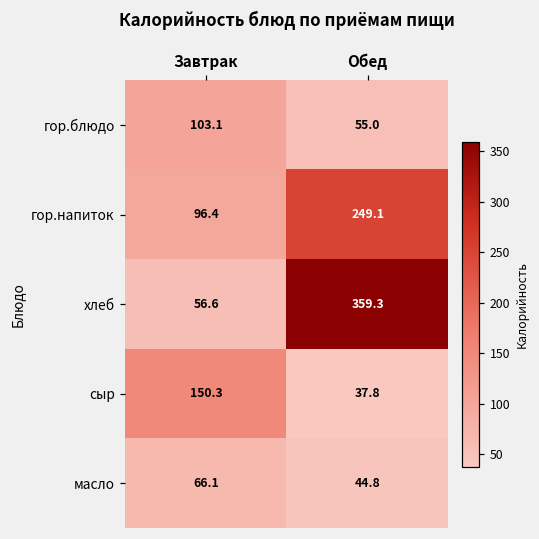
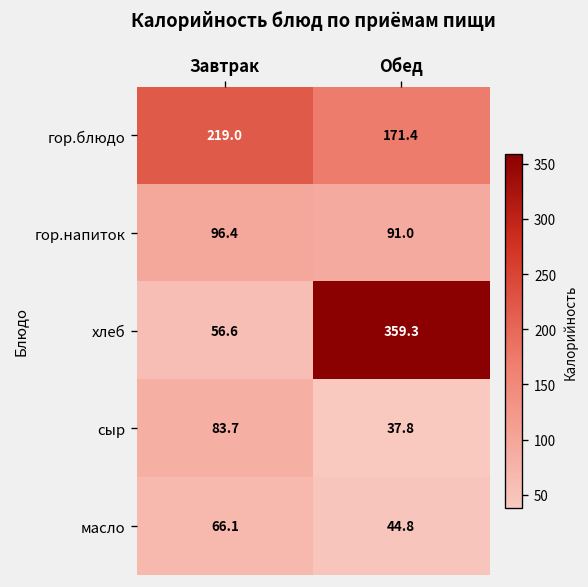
  {
    "гор.блюдо": {
-     "Завтрак": 103.1,
-     "Обед": 55.0
+     "Завтрак": 219.0,
+     "Обед": 171.4
    },
    "гор.напиток": {
      "Завтрак": 96.4,
-     "Обед": 249.1
+     "Обед": 91.0
    },
    "хлеб": {
      "Завтрак": 56.6,
      "Обед": 359.3
    },
    "сыр": {
-     "Завтрак": 150.3,
+     "Завтрак": 83.7,
      "Обед": 37.8
    },
    "масло": {
      "Завтрак": 66.1,
      "Обед": 44.8
    }
  }
